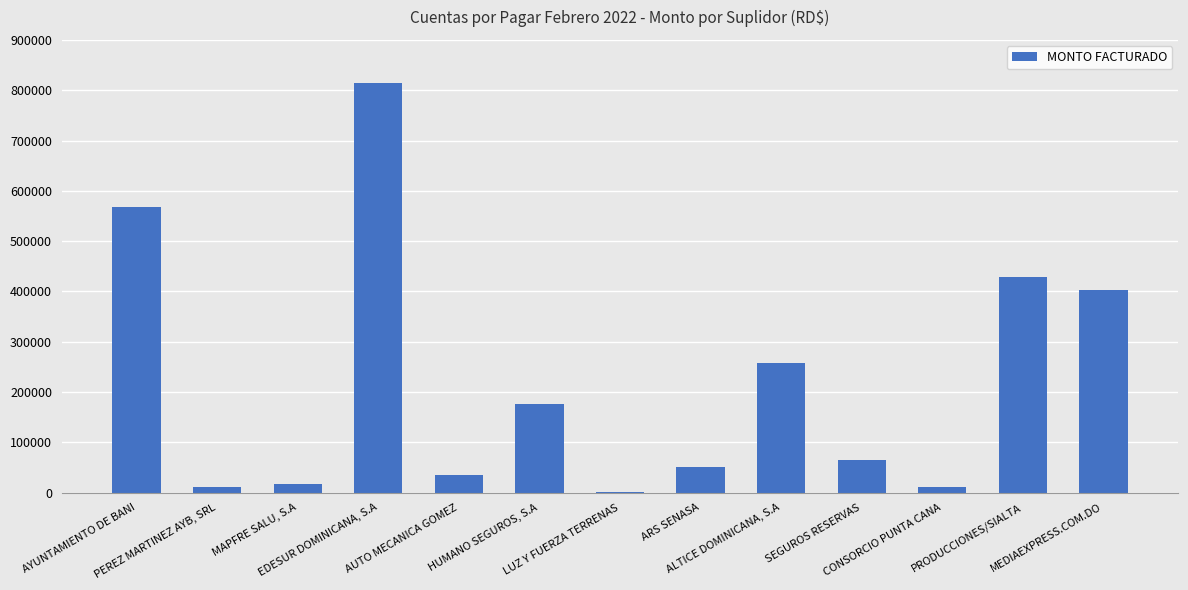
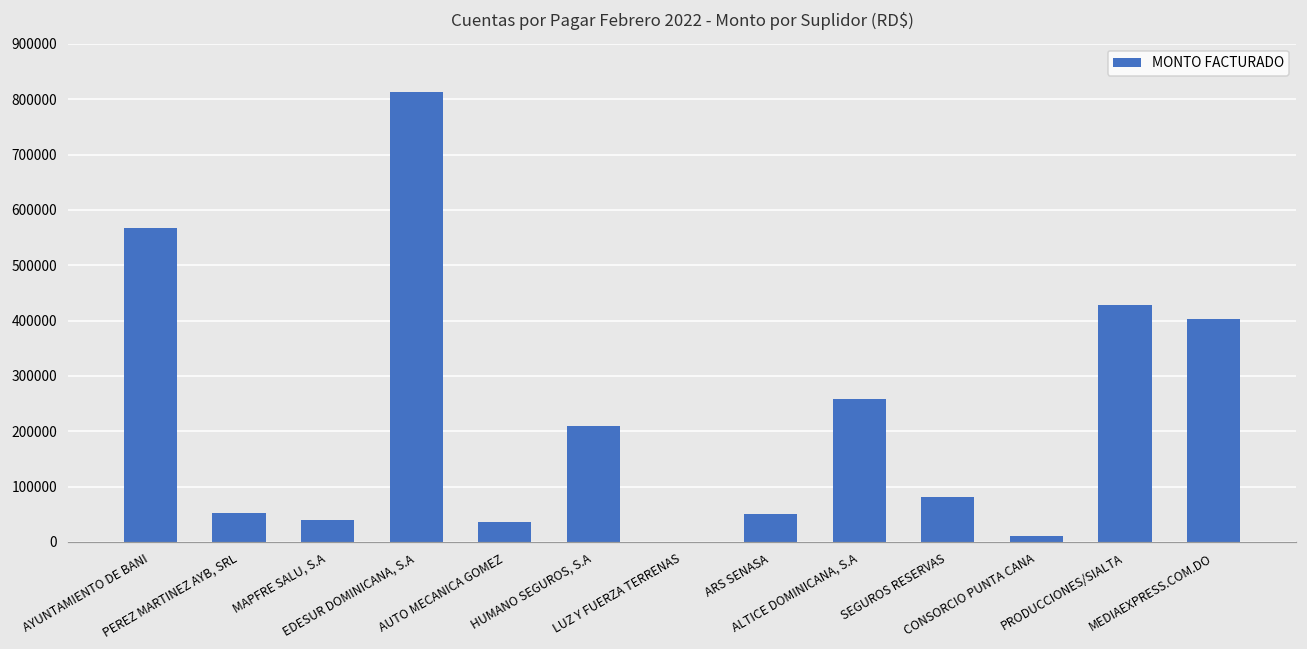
  {
    "AYUNTAMIENTO DE BANI": 570000,
-   "PEREZ MARTINEZ AYB, SRL": 10000,
-   "MAPFRE SALU, S.A": 20000,
+   "PEREZ MARTINEZ AYB, SRL": 50000,
+   "MAPFRE SALU, S.A": 40000,
    "EDESUR DOMINICANA, S.A": 810000,
    "AUTO MECANICA GOMEZ": 40000,
-   "HUMANO SEGUROS, S.A": 180000,
+   "HUMANO SEGUROS, S.A": 210000,
    "ARS SENASA": 50000,
    "ALTICE DOMINICANA, S.A": 260000,
-   "SEGUROS RESERVAS": 60000,
+   "SEGUROS RESERVAS": 80000,
    "CONSORCIO PUNTA CANA": 10000,
    "PRODUCCIONES/SIALTA": 430000,
    "MEDIAEXPRESS.COM.DO": 400000
  }
